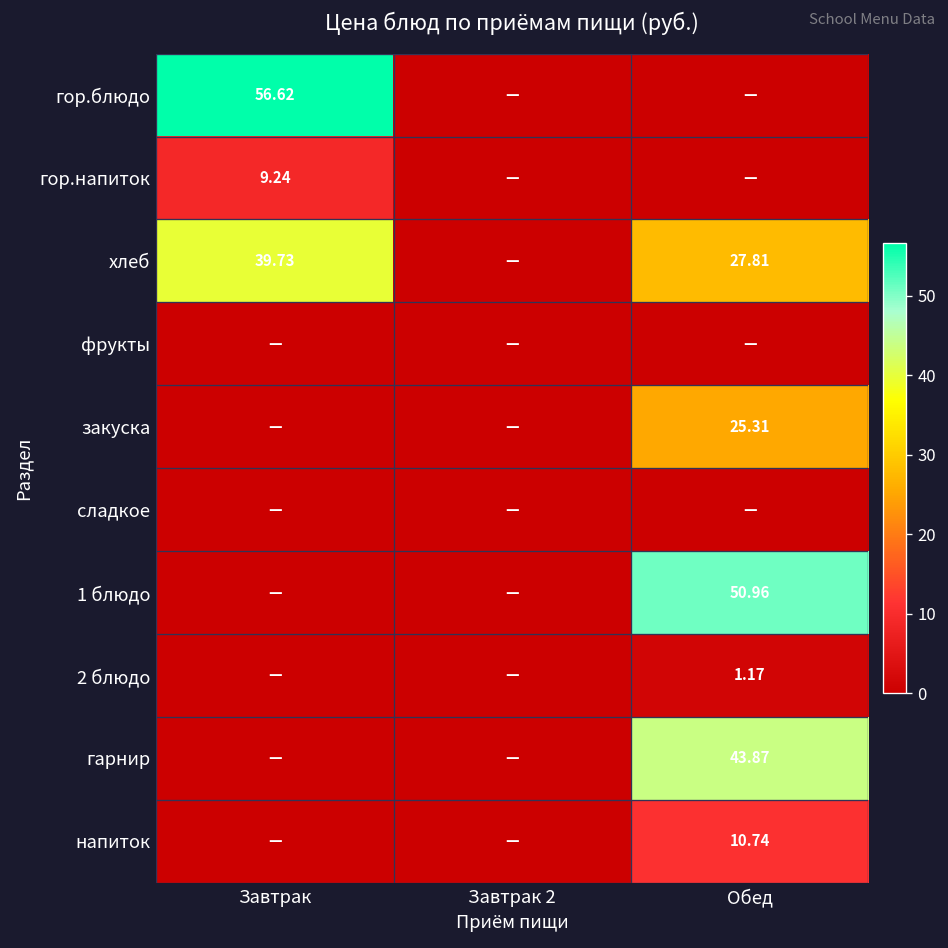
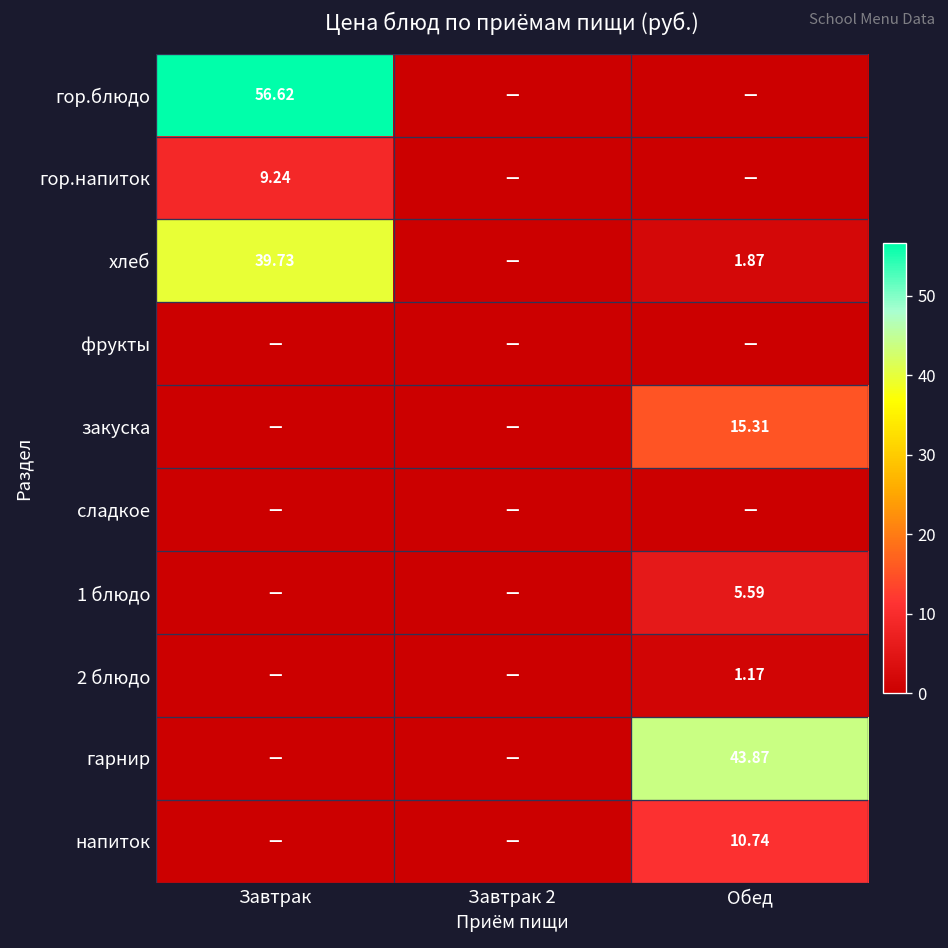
  {
    "гор.блюдо": {
      "Завтрак": 56.62
    },
    "гор.напиток": {
      "Завтрак": 9.24
    },
    "хлеб": {
      "Завтрак": 39.73,
-     "Обед": 27.81
+     "Обед": 1.87
    },
    "закуска": {
-     "Обед": 25.31
+     "Обед": 15.31
    },
    "1 блюдо": {
-     "Обед": 50.96
+     "Обед": 5.59
    },
    "2 блюдо": {
      "Обед": 1.17
    },
    "гарнир": {
      "Обед": 43.87
    },
    "напиток": {
      "Обед": 10.74
    }
  }
